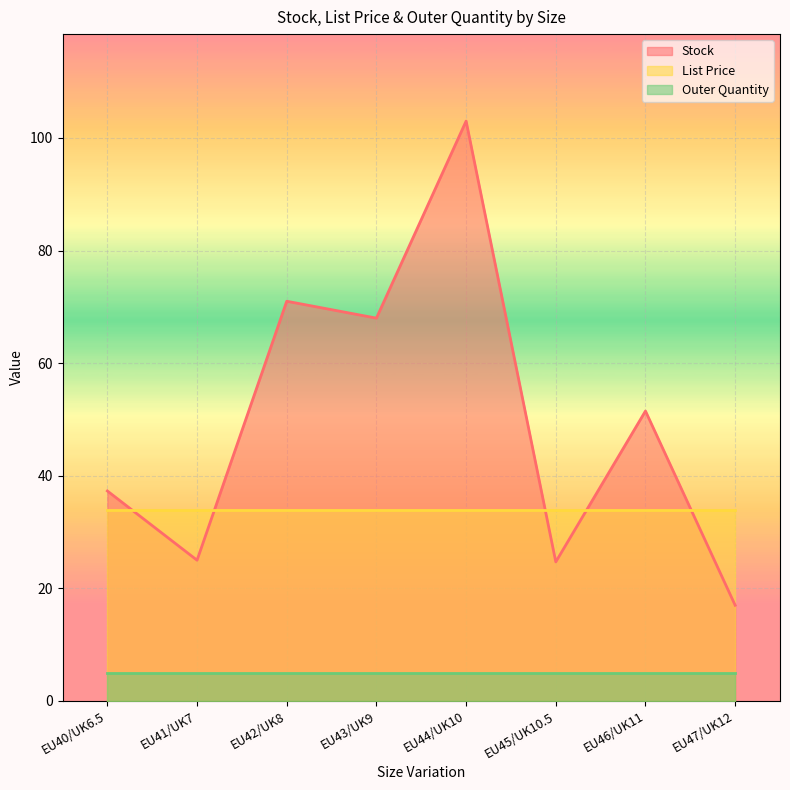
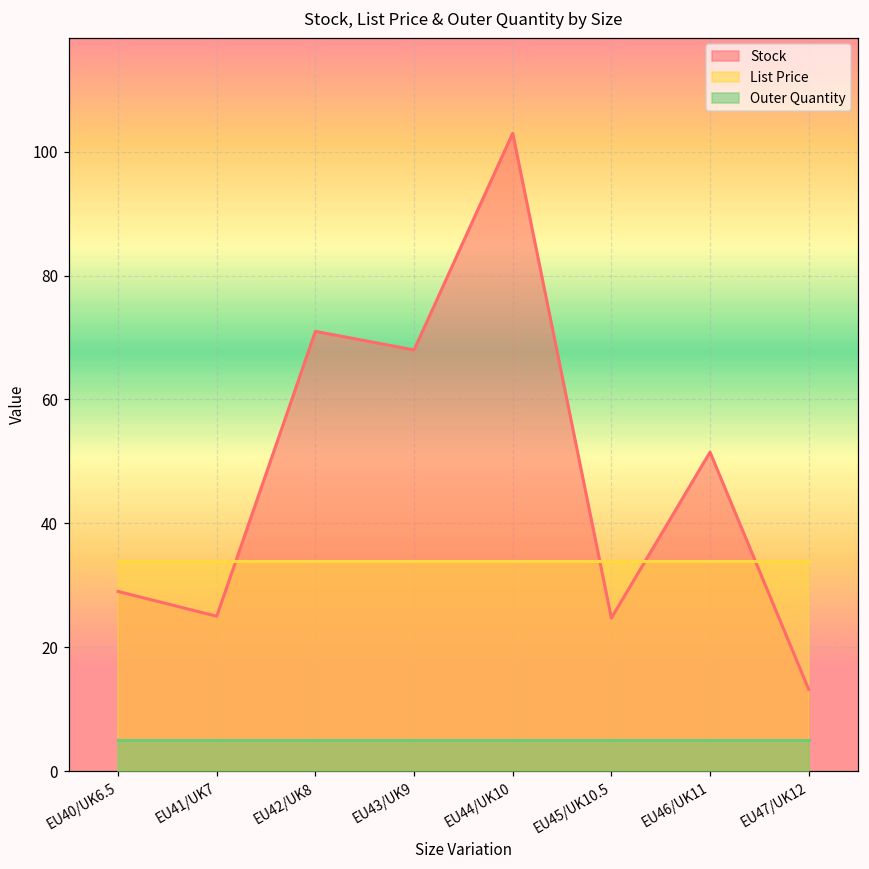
  {
    "Stock": {
-     "EU40/UK6.5": 37,
+     "EU40/UK6.5": 29,
      "EU41/UK7": 25,
      "EU42/UK8": 71,
      "EU43/UK9": 68,
      "EU44/UK10": 103,
      "EU45/UK10.5": 25,
      "EU46/UK11": 52,
-     "EU47/UK12": 17
+     "EU47/UK12": 13
    },
    "List Price": {
      "EU40/UK6.5": 34,
      "EU41/UK7": 34,
      "EU42/UK8": 34,
      "EU43/UK9": 34,
      "EU44/UK10": 34,
      "EU45/UK10.5": 34,
      "EU46/UK11": 34,
      "EU47/UK12": 34
    },
    "Outer Quantity": {
      "EU40/UK6.5": 5,
      "EU41/UK7": 5,
      "EU42/UK8": 5,
      "EU43/UK9": 5,
      "EU44/UK10": 5,
      "EU45/UK10.5": 5,
      "EU46/UK11": 5,
      "EU47/UK12": 5
    }
  }
